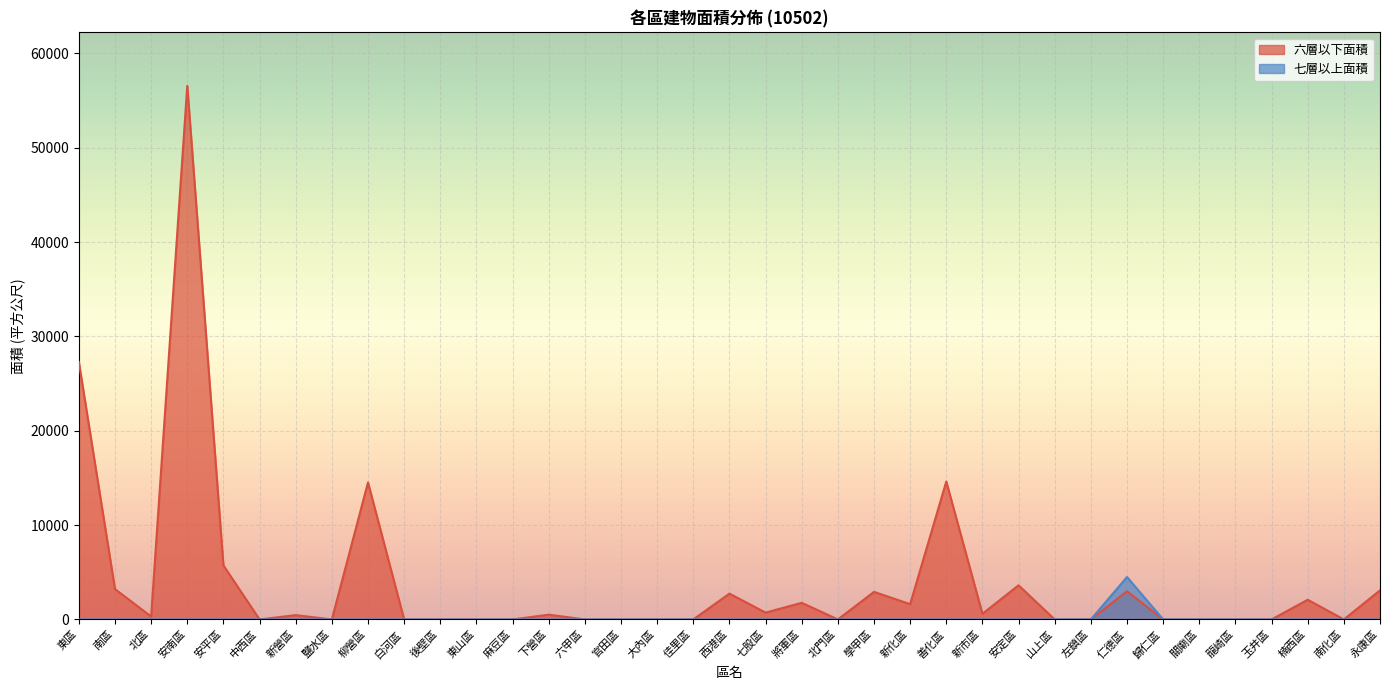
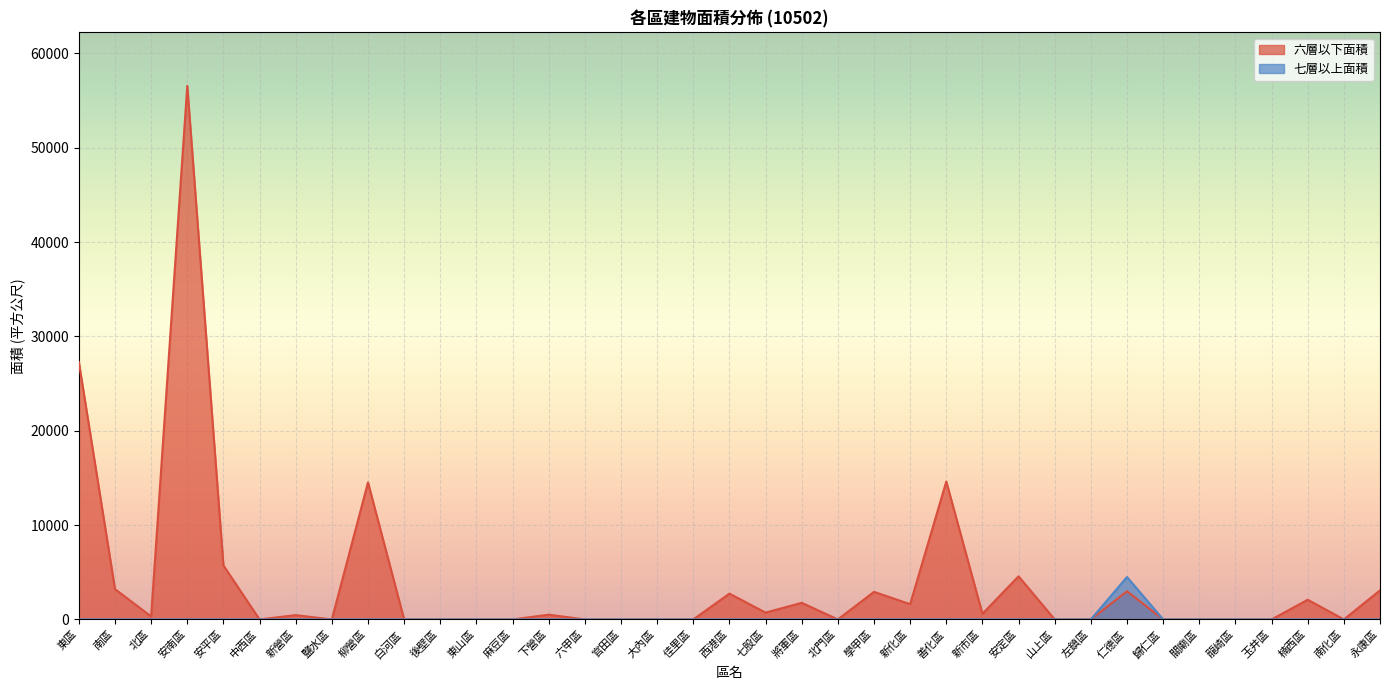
  {
    "六層以下面積": {
      "東區": 27000,
      "南區": 3000,
      "北區": 0,
      "安南區": 57000,
      "安平區": 6000,
      "新營區": 0,
      "柳營區": 15000,
      "下營區": 1000,
      "西港區": 3000,
      "七股區": 1000,
      "將軍區": 2000,
      "學甲區": 3000,
      "新化區": 2000,
      "善化區": 15000,
      "新市區": 1000,
-     "安定區": 4000,
+     "安定區": 5000,
      "仁德區": 3000,
      "楠西區": 2000,
      "永康區": 3000
    },
    "七層以上面積": {
      "東區": 0,
      "南區": 0,
      "北區": 0,
      "安南區": 0,
      "安平區": 0,
      "新營區": 0,
      "柳營區": 0,
      "下營區": 0,
      "西港區": 0,
      "七股區": 0,
      "將軍區": 0,
      "學甲區": 0,
      "新化區": 0,
      "善化區": 0,
      "新市區": 0,
      "安定區": 0,
      "仁德區": 4000,
      "楠西區": 0,
      "永康區": 0
    }
  }
